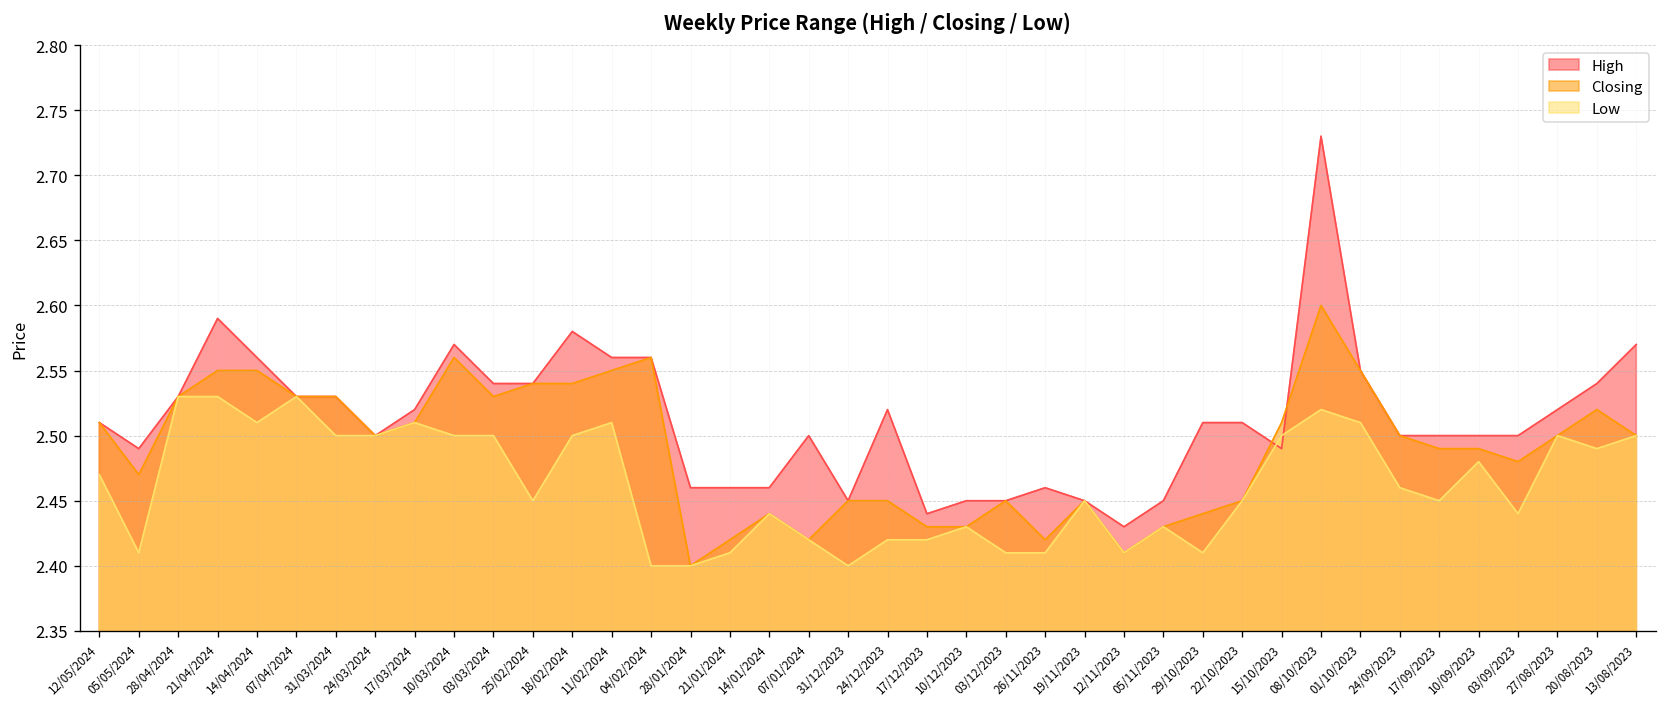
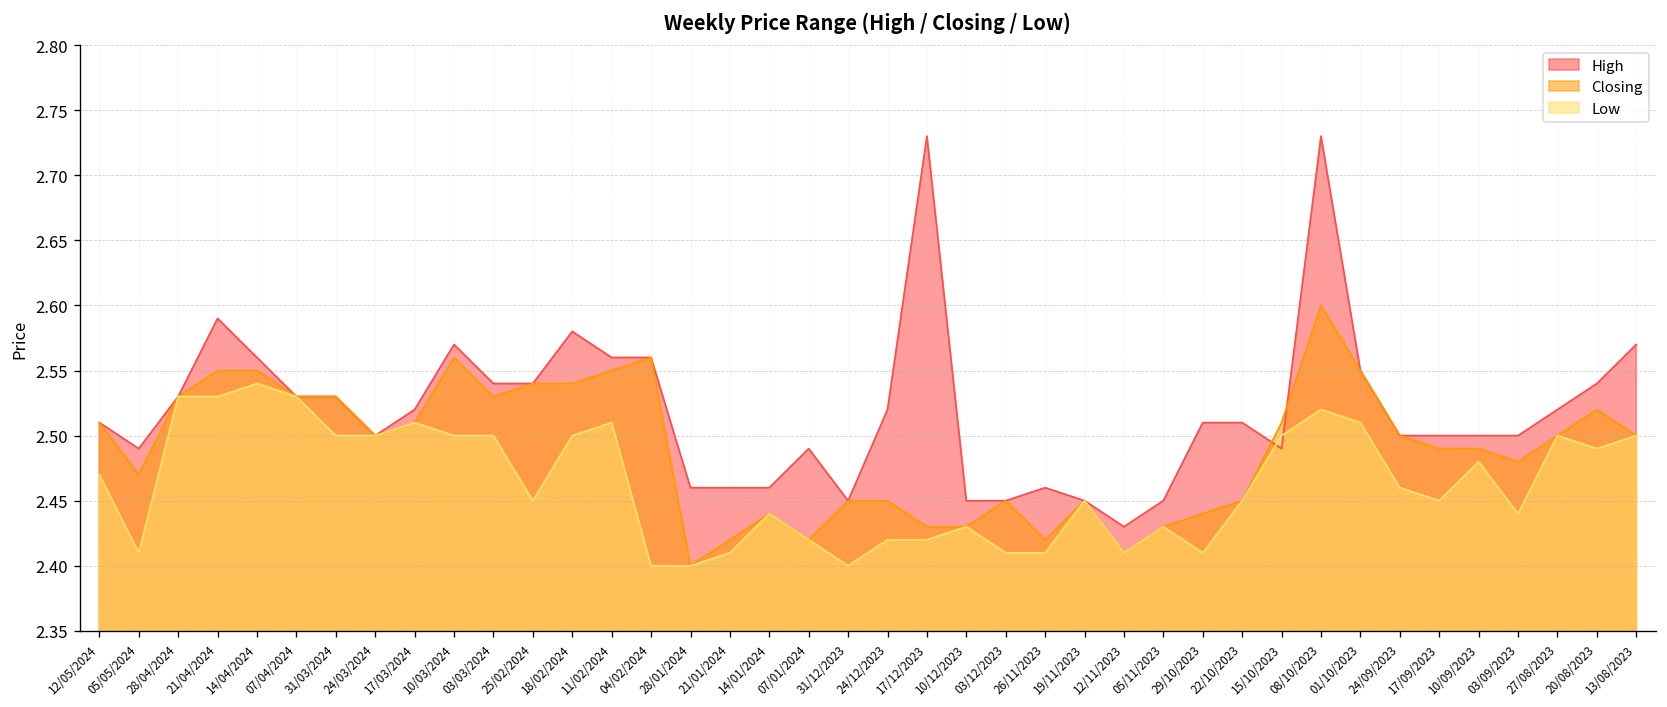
  {
    "High": {
      "05/05/2024": 2.49,
      "21/04/2024": 2.59,
      "14/04/2024": 2.56,
      "17/03/2024": 2.52,
      "10/03/2024": 2.57,
      "03/03/2024": 2.54,
      "18/02/2024": 2.58,
      "11/02/2024": 2.56,
      "28/01/2024": 2.46,
      "21/01/2024": 2.46,
      "14/01/2024": 2.46,
-     "07/01/2024": 2.50,
+     "07/01/2024": 2.49,
      "24/12/2023": 2.52,
-     "17/12/2023": 2.44,
+     "17/12/2023": 2.73,
      "10/12/2023": 2.45,
      "26/11/2023": 2.46,
      "12/11/2023": 2.43,
      "05/11/2023": 2.45,
      "29/10/2023": 2.51,
      "22/10/2023": 2.51,
      "15/10/2023": 2.49,
      "08/10/2023": 2.73,
      "17/09/2023": 2.50,
      "10/09/2023": 2.50,
      "03/09/2023": 2.50,
      "27/08/2023": 2.52,
      "20/08/2023": 2.54,
      "13/08/2023": 2.57
    },
    "Closing": {
      "05/05/2024": 2.47,
      "21/04/2024": 2.55,
      "14/04/2024": 2.55,
      "10/03/2024": 2.56,
      "03/03/2024": 2.53,
      "18/02/2024": 2.54,
      "11/02/2024": 2.55,
      "21/01/2024": 2.42,
      "24/12/2023": 2.45,
      "17/12/2023": 2.43,
      "26/11/2023": 2.42,
      "29/10/2023": 2.44,
      "15/10/2023": 2.51,
      "08/10/2023": 2.60,
      "17/09/2023": 2.49,
      "10/09/2023": 2.49,
      "03/09/2023": 2.48,
      "20/08/2023": 2.52
    },
    "Low": {
      "12/05/2024": 2.47,
      "05/05/2024": 2.41,
      "21/04/2024": 2.53,
-     "14/04/2024": 2.51,
+     "14/04/2024": 2.54,
      "31/03/2024": 2.50,
      "10/03/2024": 2.50,
      "03/03/2024": 2.50,
      "25/02/2024": 2.45,
      "18/02/2024": 2.50,
      "11/02/2024": 2.51,
      "04/02/2024": 2.40,
      "21/01/2024": 2.41,
      "31/12/2023": 2.40,
      "24/12/2023": 2.42,
      "17/12/2023": 2.42,
      "03/12/2023": 2.41,
      "26/11/2023": 2.41,
      "29/10/2023": 2.41,
      "15/10/2023": 2.50,
      "08/10/2023": 2.52,
      "01/10/2023": 2.51,
      "24/09/2023": 2.46,
      "17/09/2023": 2.45,
      "10/09/2023": 2.48,
      "03/09/2023": 2.44,
      "20/08/2023": 2.49
    }
  }
